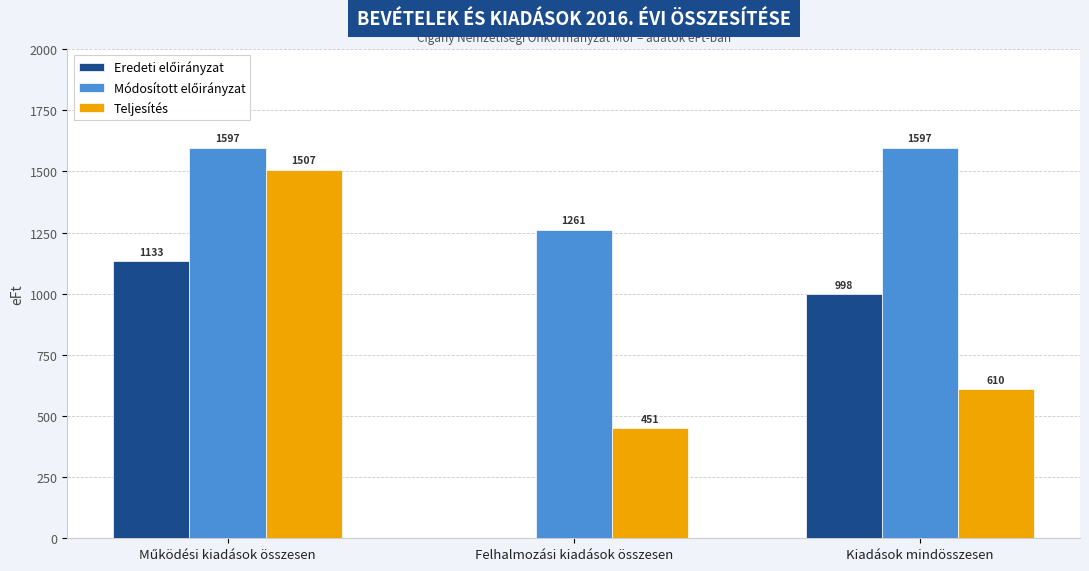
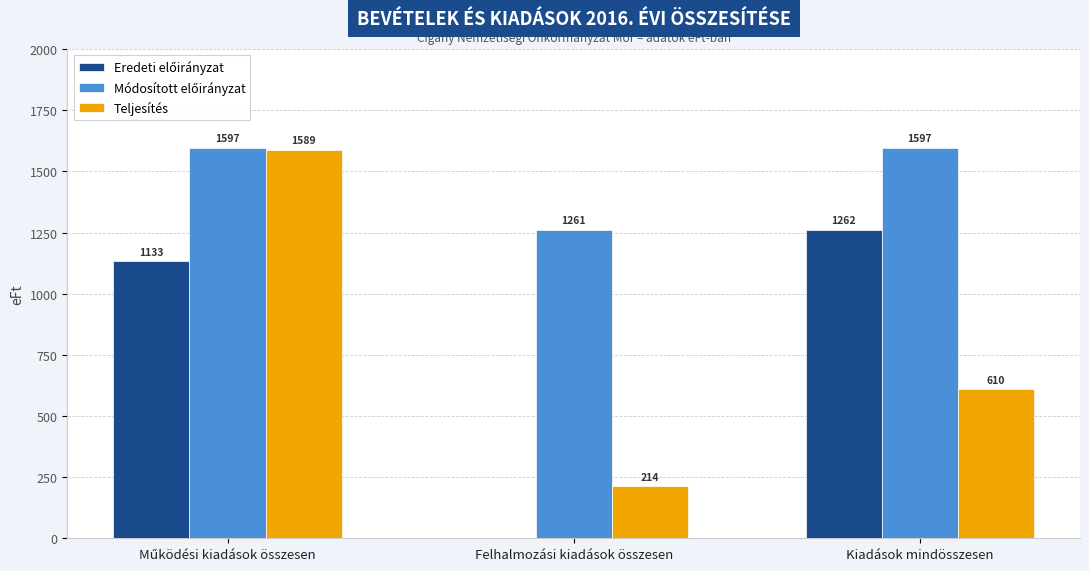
  {
    "Eredeti előirányzat": {
      "Működési kiadások összesen": 1133,
-     "Kiadások mindösszesen": 998
+     "Kiadások mindösszesen": 1262
    },
    "Módosított előirányzat": {
      "Működési kiadások összesen": 1597,
      "Felhalmozási kiadások összesen": 1261,
      "Kiadások mindösszesen": 1597
    },
    "Teljesítés": {
-     "Működési kiadások összesen": 1507,
-     "Felhalmozási kiadások összesen": 451,
+     "Működési kiadások összesen": 1589,
+     "Felhalmozási kiadások összesen": 214,
      "Kiadások mindösszesen": 610
    }
  }
